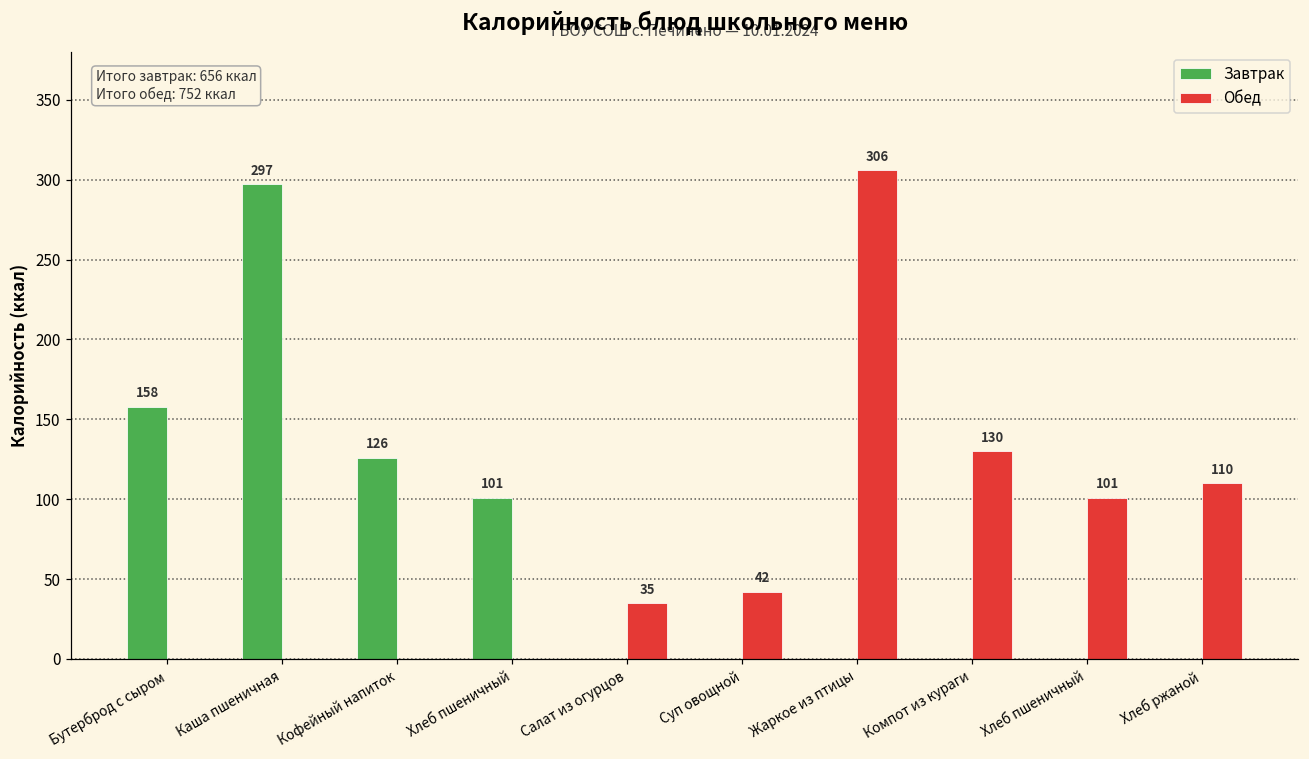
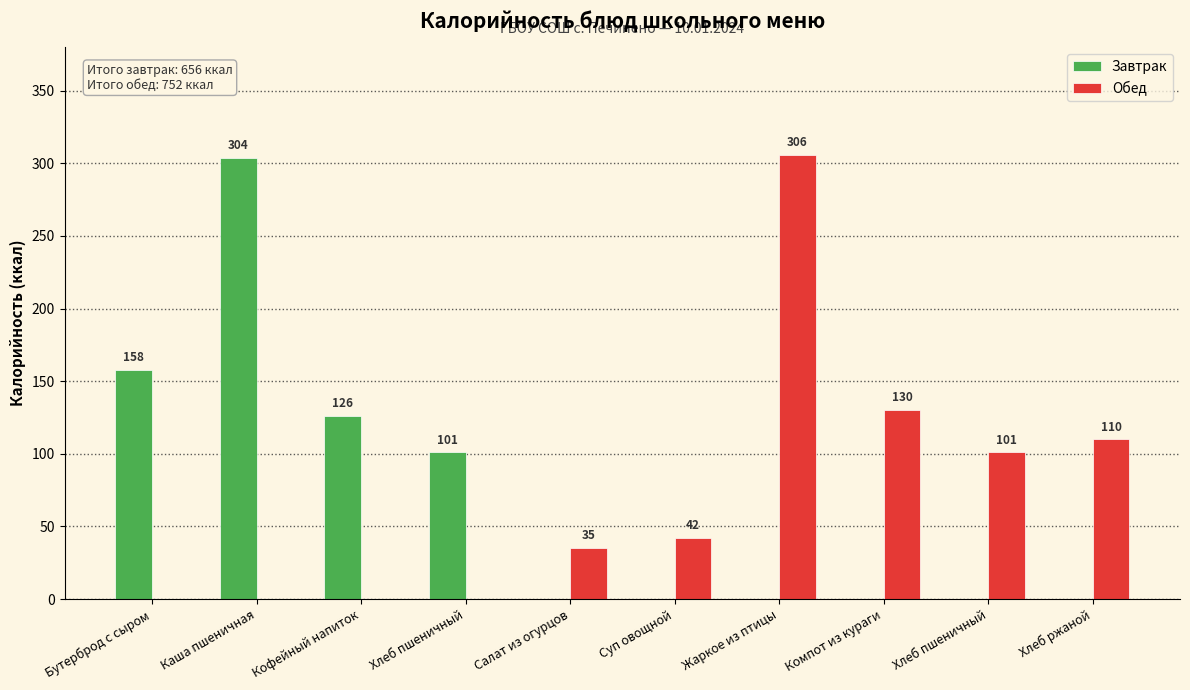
  {
    "Завтрак": {
      "Бутерброд с сыром": 158,
-     "Каша пшеничная": 297,
+     "Каша пшеничная": 304,
      "Кофейный напиток": 126
    },
    "Обед": {
      "Салат из огурцов": 35,
      "Суп овощной": 42,
      "Жаркое из птицы": 306,
      "Компот из кураги": 130,
      "Хлеб ржаной": 110
    }
  }
